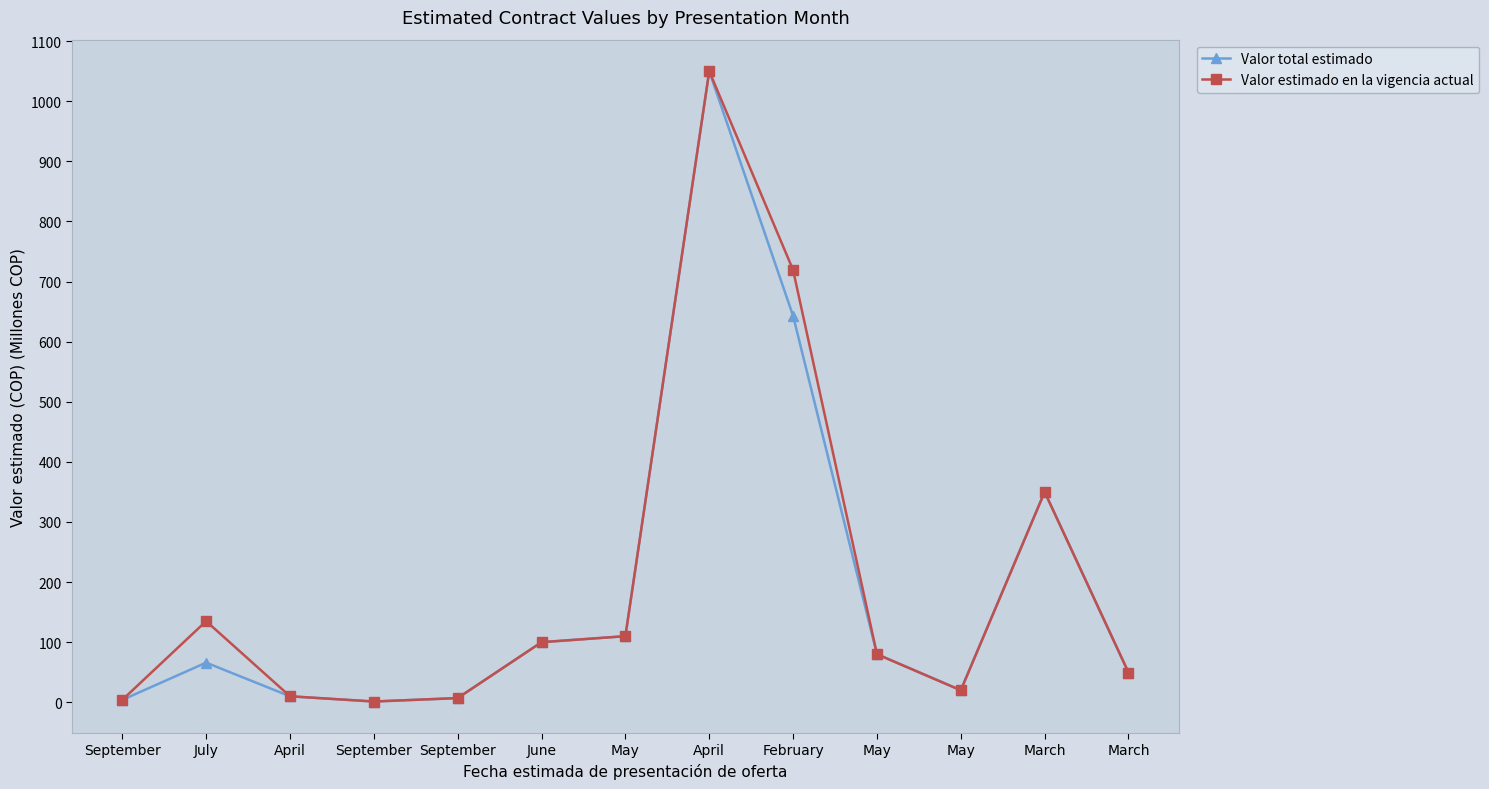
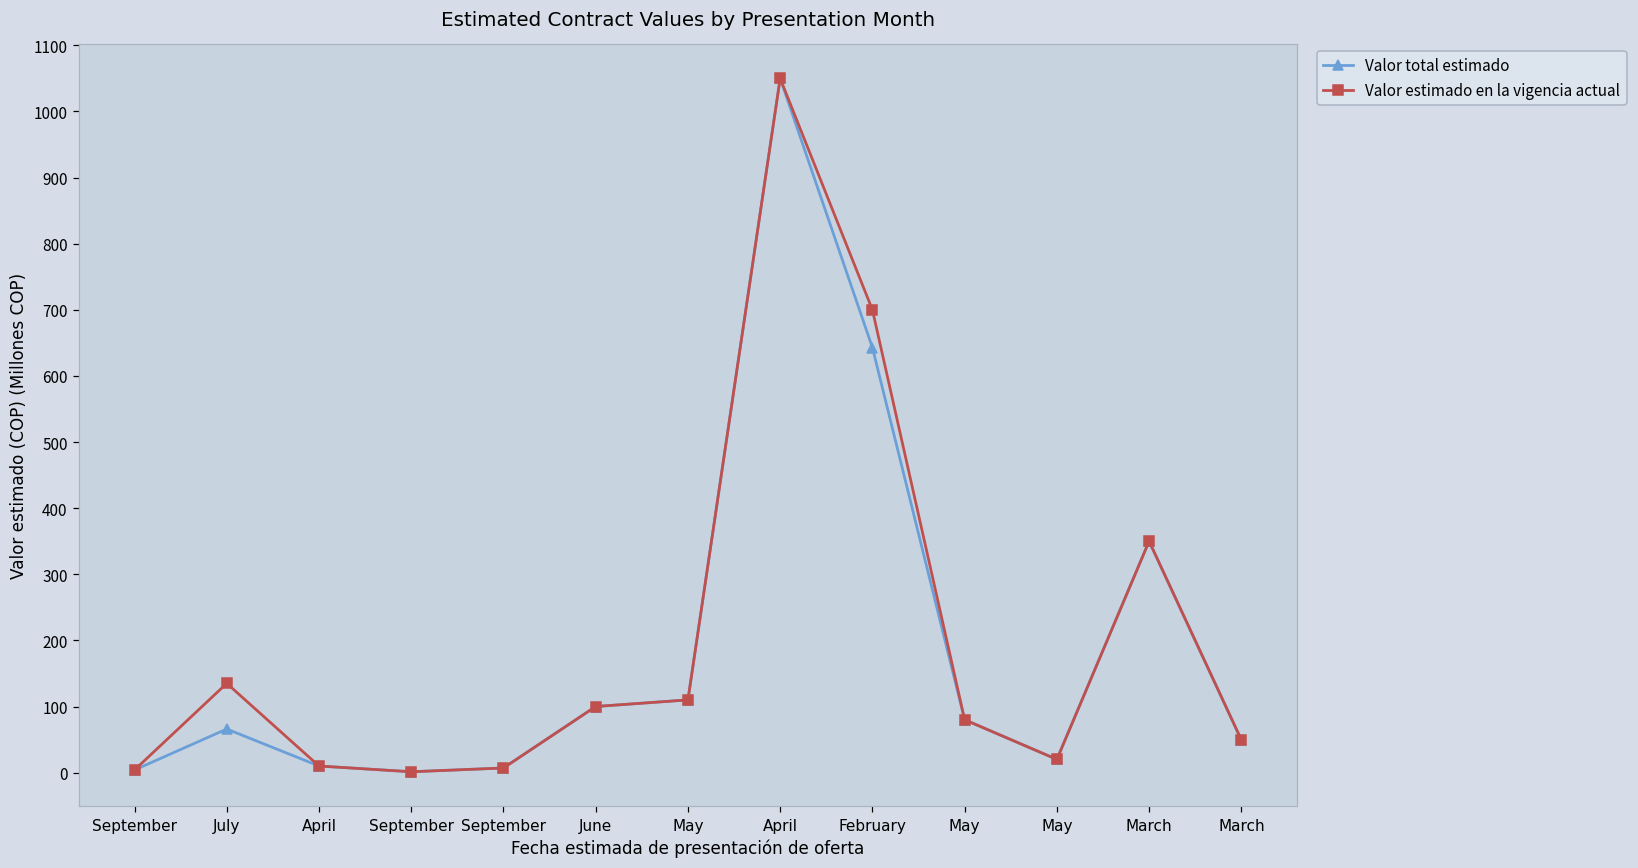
  {
    "Valor total estimado": {
      "July": 70,
      "February": 640
    },
    "Valor estimado en la vigencia actual": {
      "July": 140,
-     "February": 720
+     "February": 700
    }
  }
